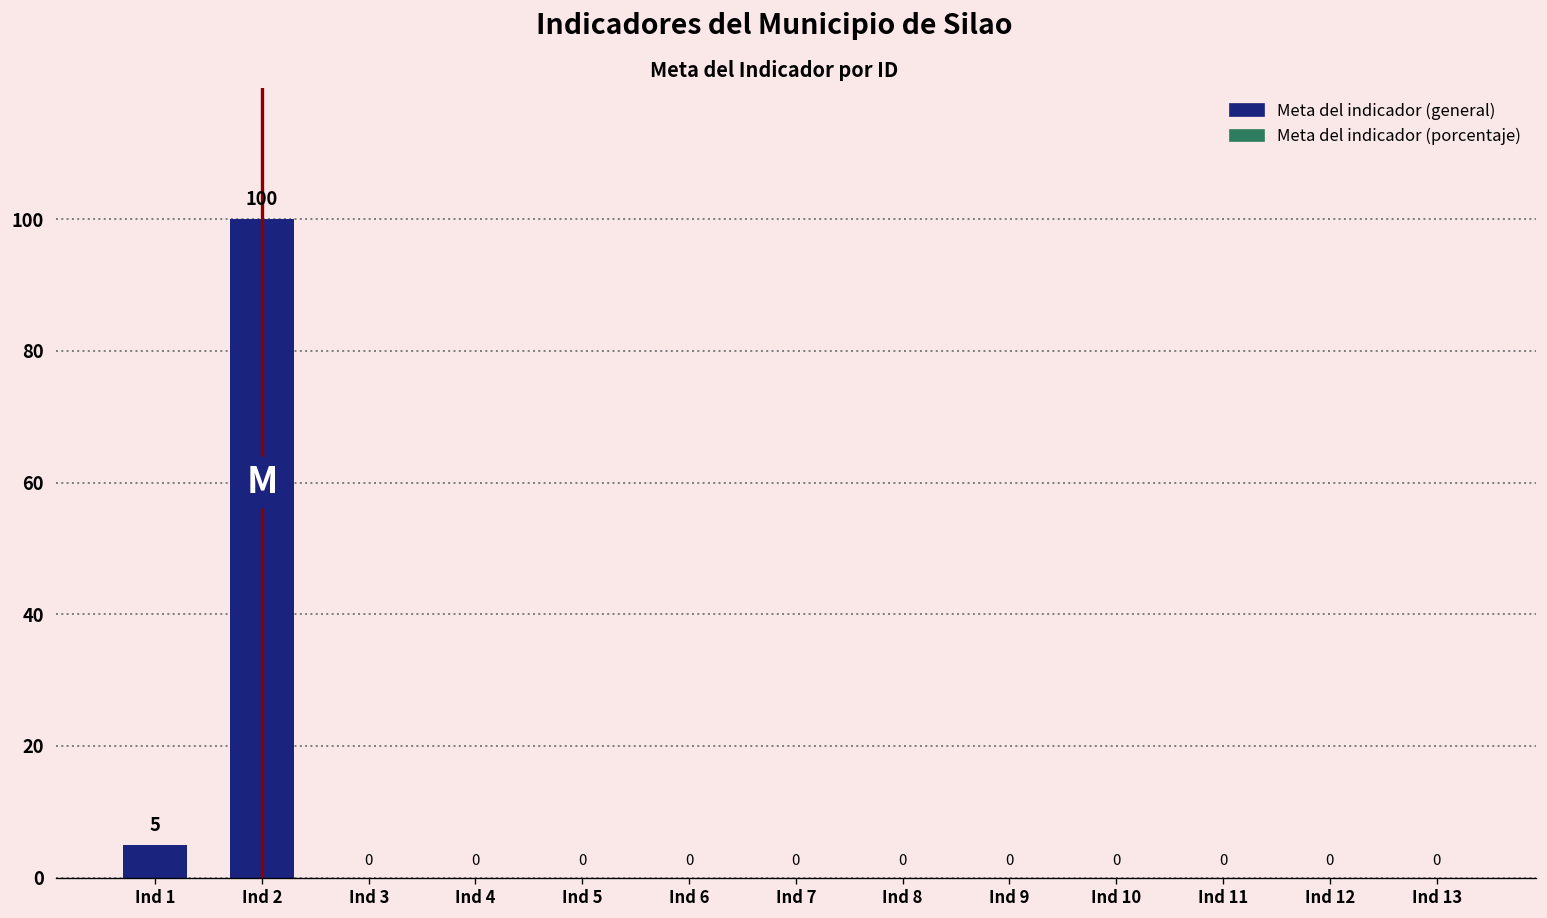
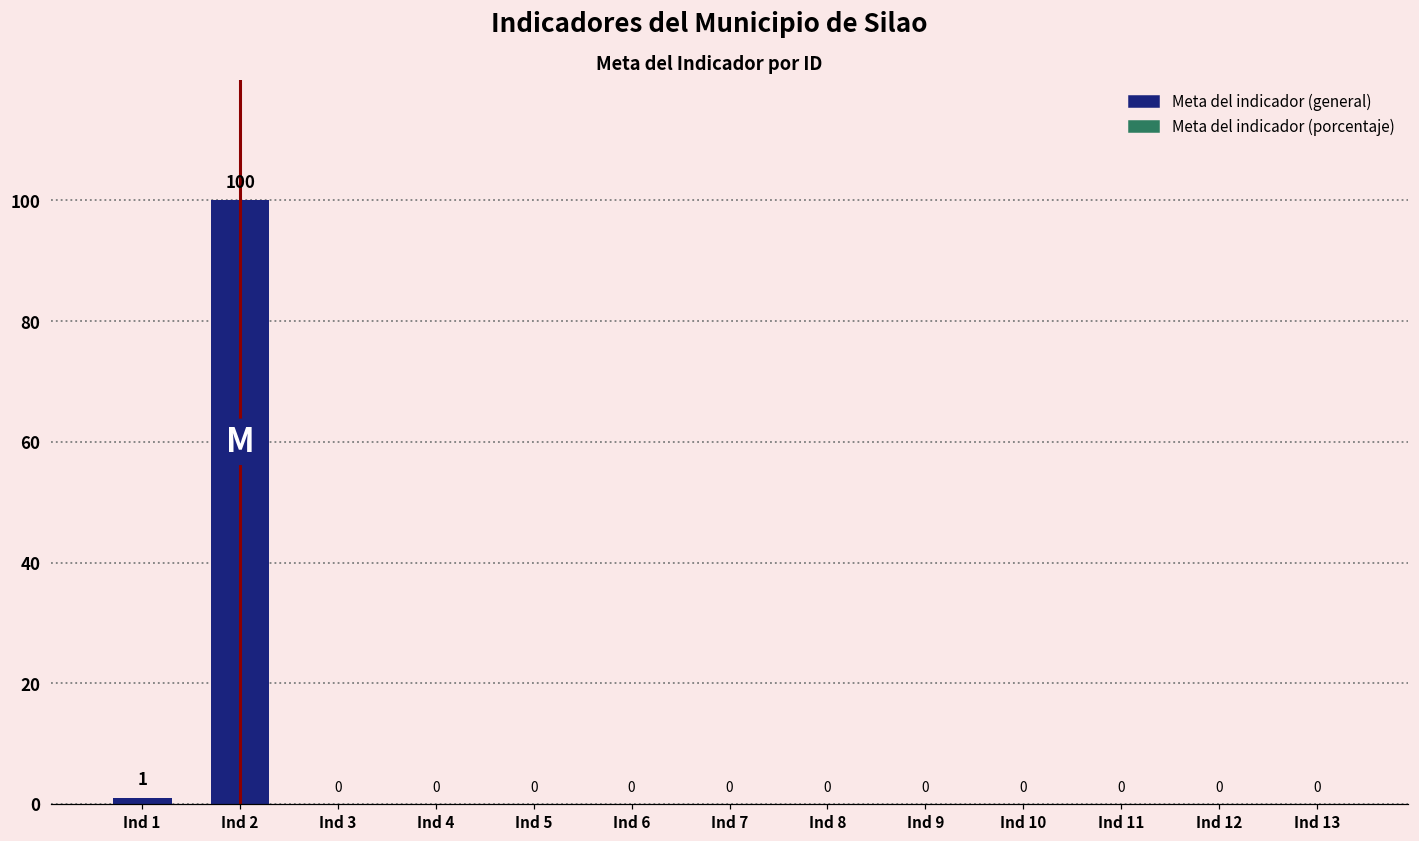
  {
-   "Ind 1": 5,
+   "Ind 1": 1,
    "Ind 2": 100,
    "Ind 3": 0,
    "Ind 4": 0,
    "Ind 5": 0,
    "Ind 6": 0,
    "Ind 7": 0,
    "Ind 8": 0,
    "Ind 9": 0,
    "Ind 10": 0,
    "Ind 11": 0,
    "Ind 12": 0,
    "Ind 13": 0
  }
